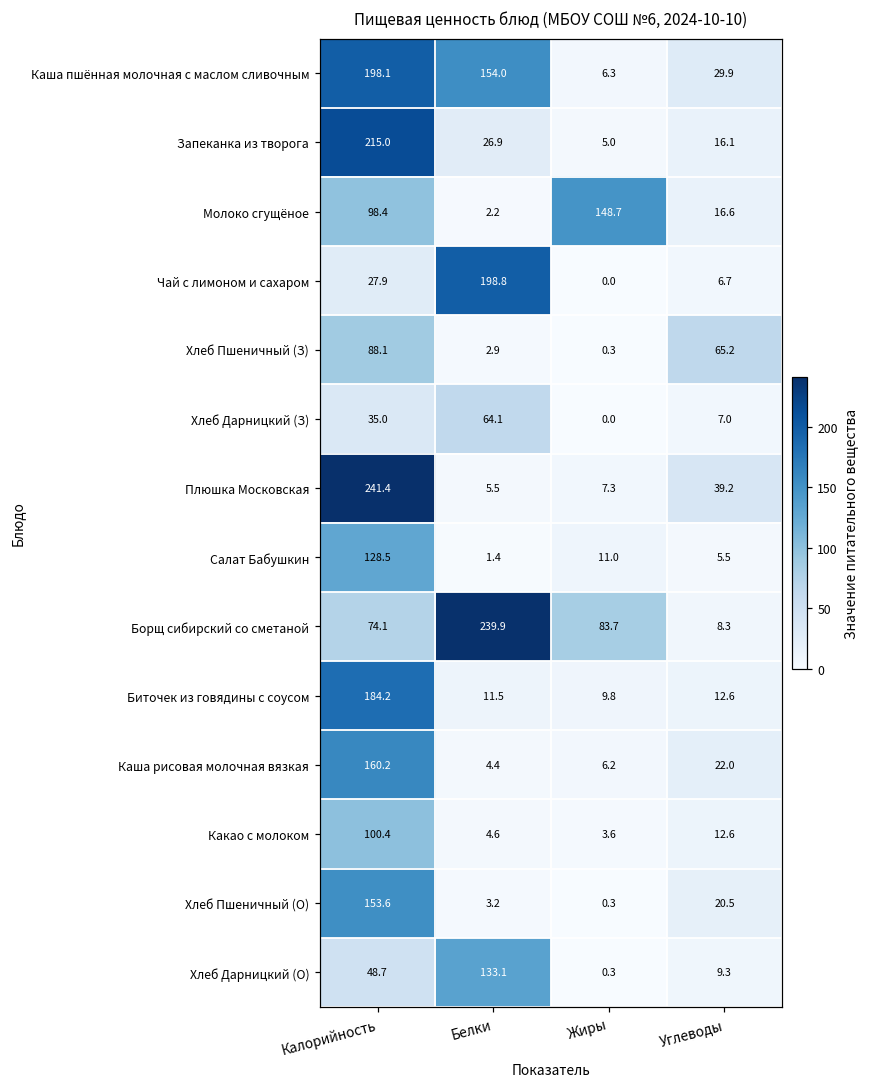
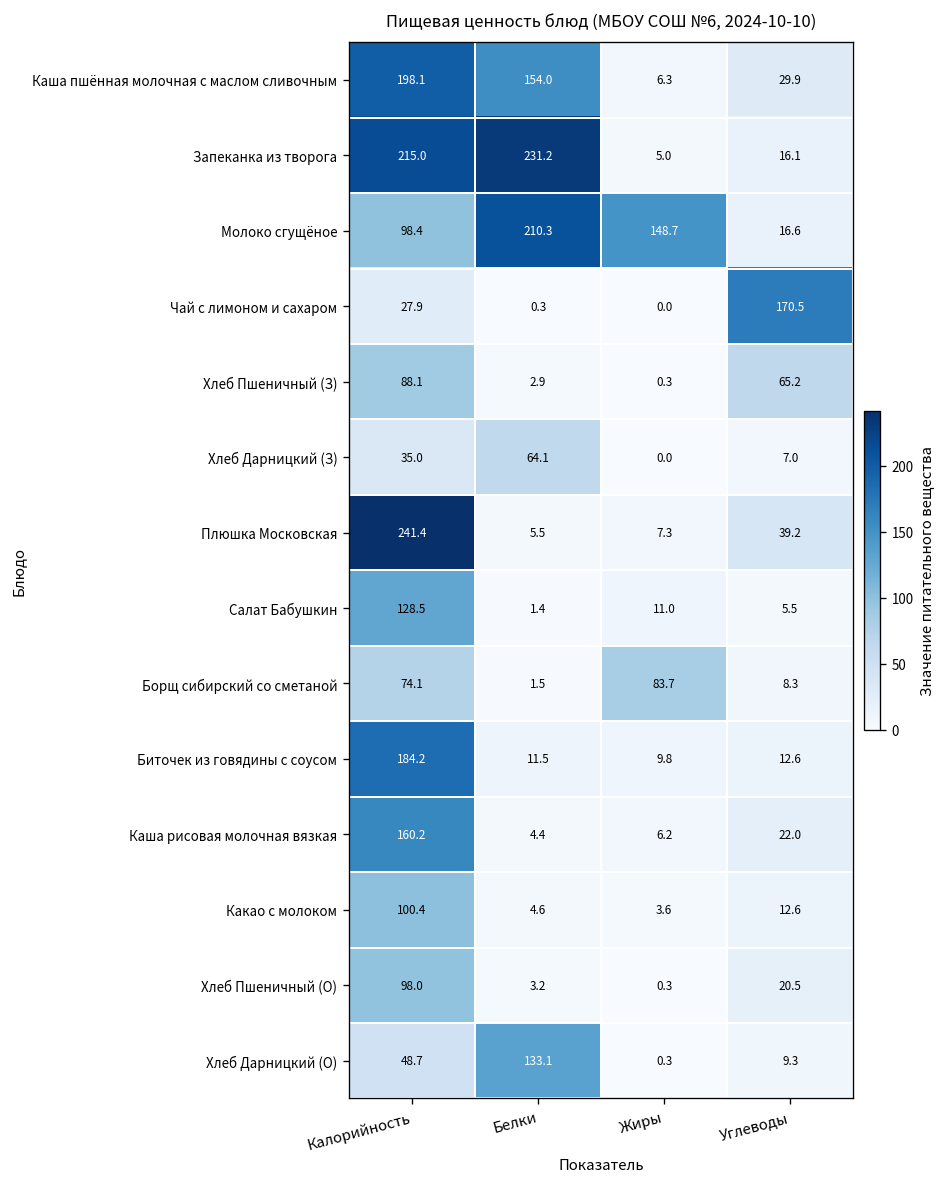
  {
    "Каша пшённая молочная с маслом сливочным": {
      "Калорийность": 198.1,
      "Белки": 154.0,
      "Жиры": 6.3,
      "Углеводы": 29.9
    },
    "Запеканка из творога": {
      "Калорийность": 215.0,
-     "Белки": 26.9,
+     "Белки": 231.2,
      "Жиры": 5.0,
      "Углеводы": 16.1
    },
    "Молоко сгущёное": {
      "Калорийность": 98.4,
-     "Белки": 2.2,
+     "Белки": 210.3,
      "Жиры": 148.7,
      "Углеводы": 16.6
    },
    "Чай с лимоном и сахаром": {
      "Калорийность": 27.9,
-     "Белки": 198.8,
+     "Белки": 0.3,
      "Жиры": 0.0,
-     "Углеводы": 6.7
+     "Углеводы": 170.5
    },
    "Хлеб Пшеничный (З)": {
      "Калорийность": 88.1,
      "Белки": 2.9,
      "Жиры": 0.3,
      "Углеводы": 65.2
    },
    "Хлеб Дарницкий (З)": {
      "Калорийность": 35.0,
      "Белки": 64.1,
      "Жиры": 0.0,
      "Углеводы": 7.0
    },
    "Плюшка Московская": {
      "Калорийность": 241.4,
      "Белки": 5.5,
      "Жиры": 7.3,
      "Углеводы": 39.2
    },
    "Салат Бабушкин": {
      "Калорийность": 128.5,
      "Белки": 1.4,
      "Жиры": 11.0,
      "Углеводы": 5.5
    },
    "Борщ сибирский со сметаной": {
      "Калорийность": 74.1,
-     "Белки": 239.9,
+     "Белки": 1.5,
      "Жиры": 83.7,
      "Углеводы": 8.3
    },
    "Биточек из говядины с соусом": {
      "Калорийность": 184.2,
      "Белки": 11.5,
      "Жиры": 9.8,
      "Углеводы": 12.6
    },
    "Каша рисовая молочная вязкая": {
      "Калорийность": 160.2,
      "Белки": 4.4,
      "Жиры": 6.2,
      "Углеводы": 22.0
    },
    "Какао с молоком": {
      "Калорийность": 100.4,
      "Белки": 4.6,
      "Жиры": 3.6,
      "Углеводы": 12.6
    },
    "Хлеб Пшеничный (О)": {
-     "Калорийность": 153.6,
+     "Калорийность": 98.0,
      "Белки": 3.2,
      "Жиры": 0.3,
      "Углеводы": 20.5
    },
    "Хлеб Дарницкий (О)": {
      "Калорийность": 48.7,
      "Белки": 133.1,
      "Жиры": 0.3,
      "Углеводы": 9.3
    }
  }
